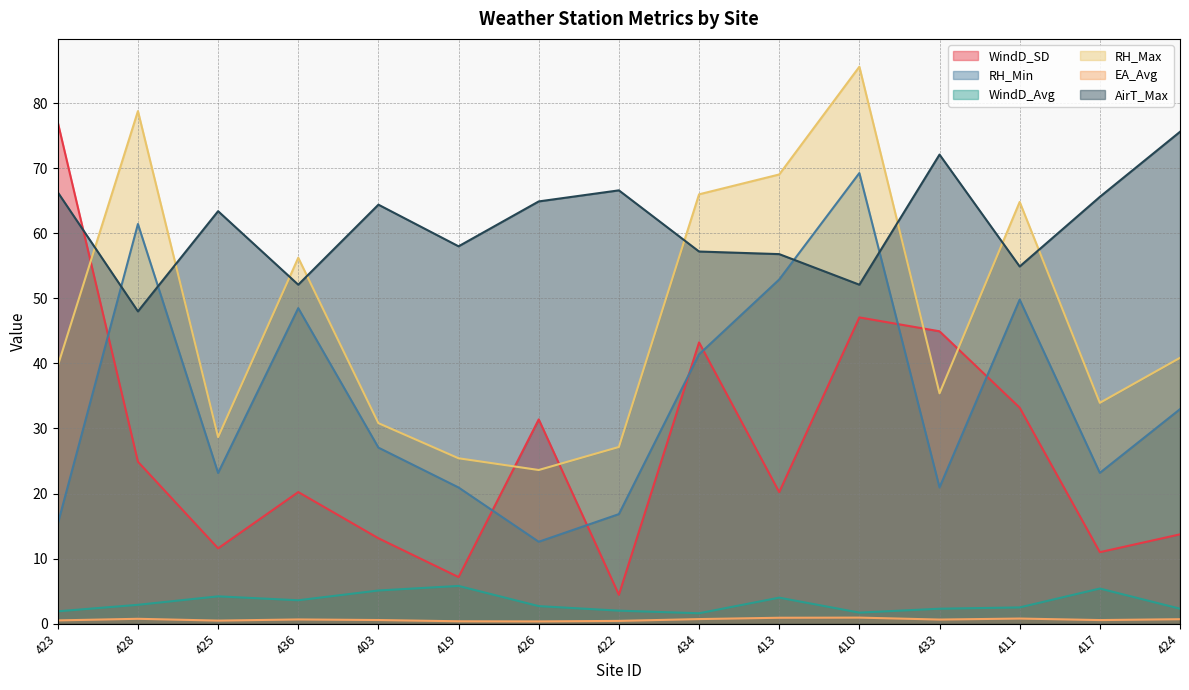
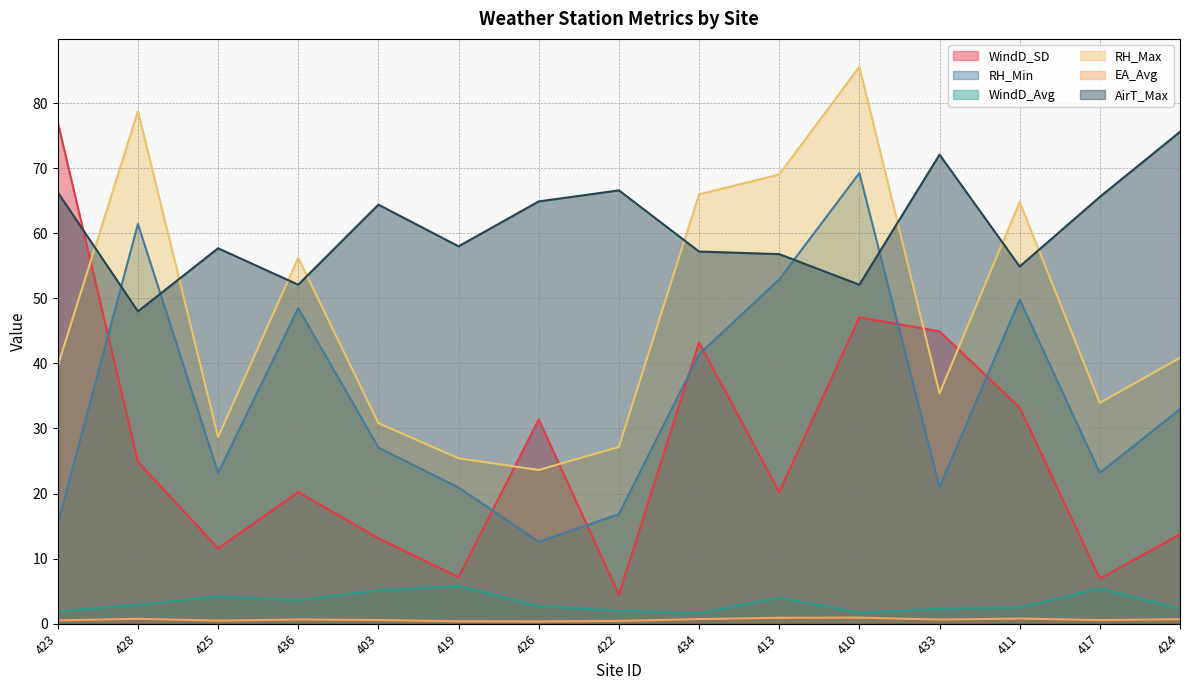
  {
    "WindD_SD": {
      "423": 77,
      "428": 25,
      "425": 12,
      "436": 20,
      "403": 13,
      "419": 7,
      "426": 31,
      "422": 4,
      "434": 43,
      "413": 20,
      "410": 47,
      "433": 45,
      "411": 33,
-     "417": 11,
+     "417": 7,
      "424": 14
    },
    "AirT_Max": {
      "423": 66,
      "428": 48,
-     "425": 63,
+     "425": 58,
      "436": 52,
      "403": 64,
      "419": 58,
      "426": 65,
      "422": 67,
      "434": 57,
      "413": 57,
      "410": 52,
      "433": 72,
      "411": 55,
      "417": 66,
      "424": 76
    }
  }
